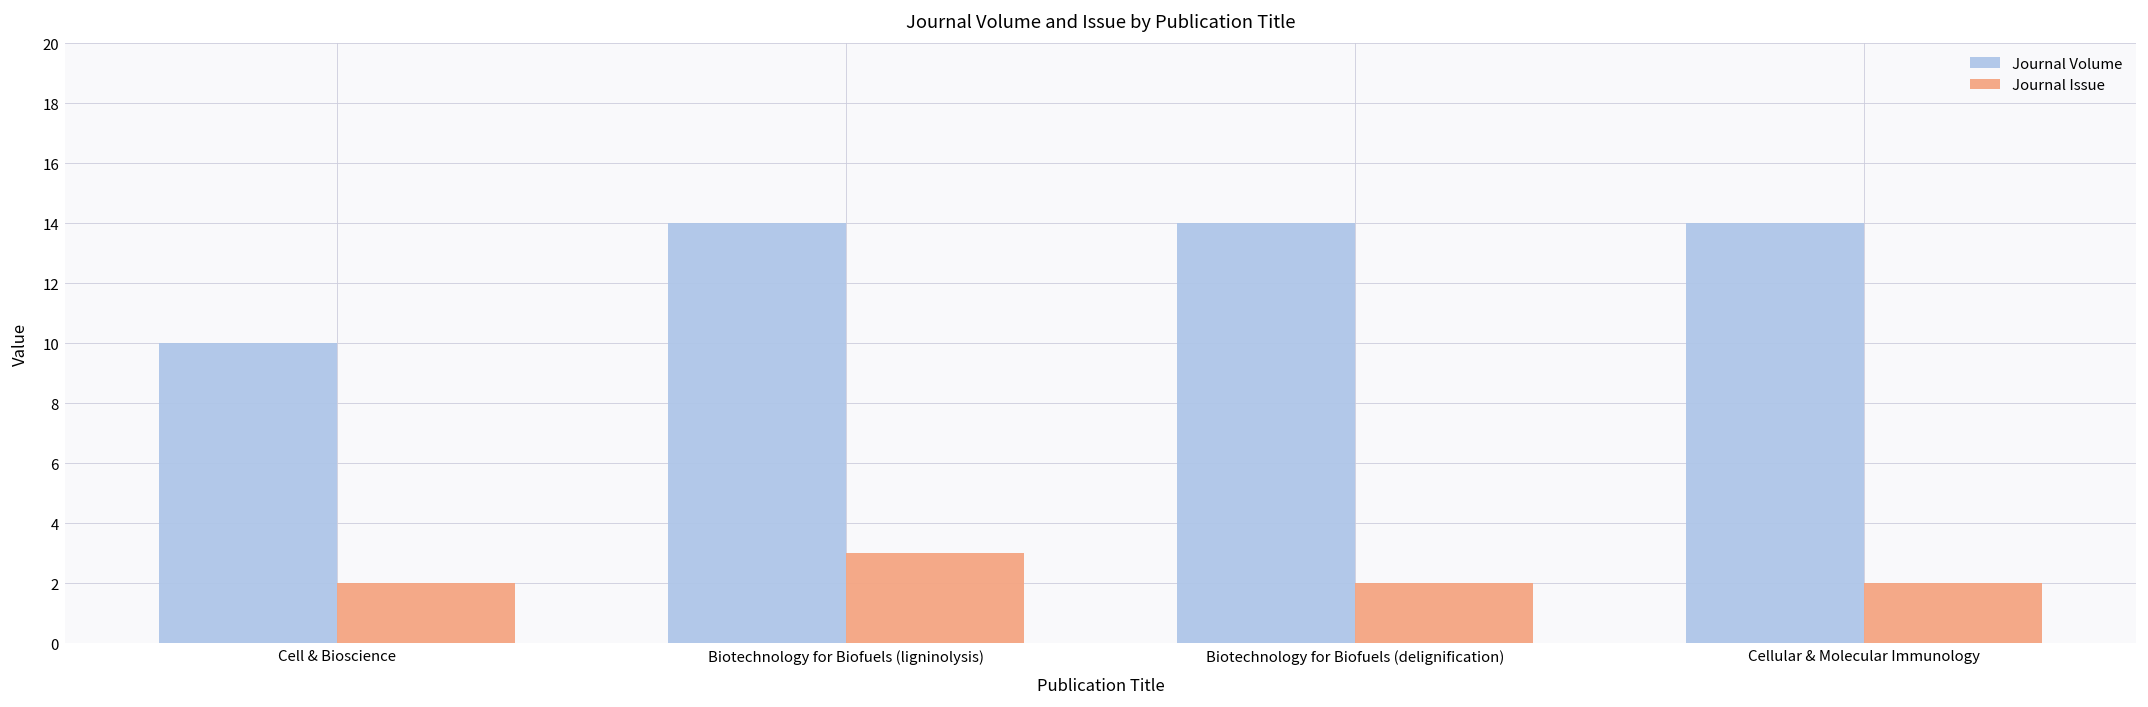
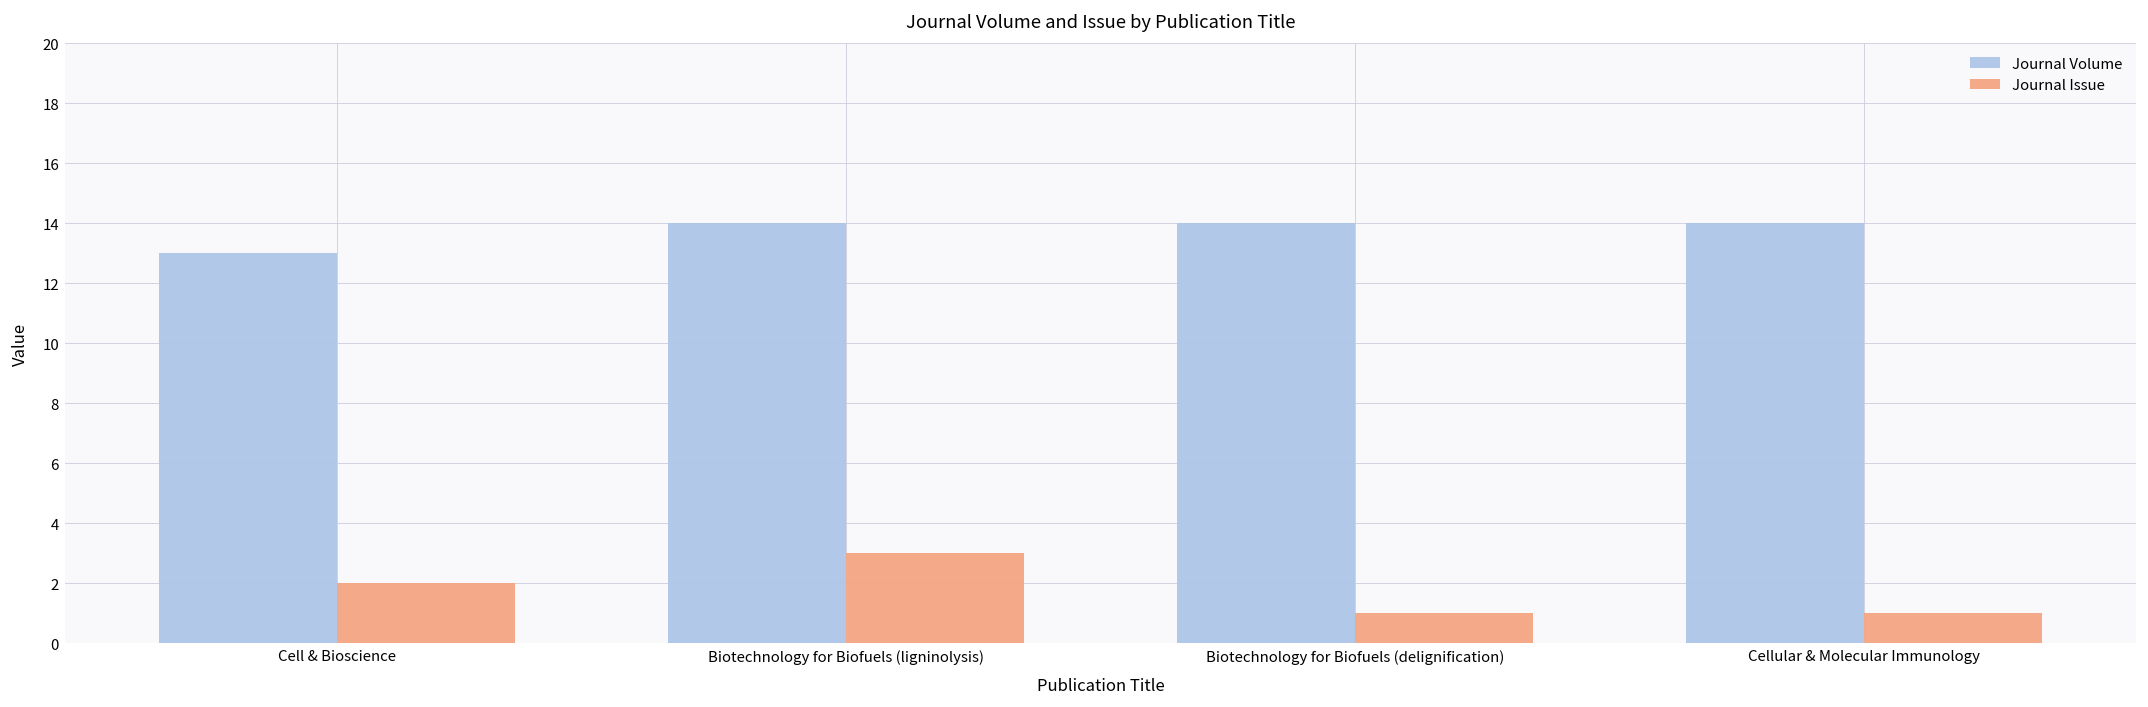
  {
    "Journal Volume": {
-     "Cell & Bioscience": 10,
+     "Cell & Bioscience": 13,
      "Biotechnology for Biofuels (ligninolysis)": 14,
      "Biotechnology for Biofuels (delignification)": 14,
      "Cellular & Molecular Immunology": 14
    },
    "Journal Issue": {
      "Cell & Bioscience": 2,
      "Biotechnology for Biofuels (ligninolysis)": 3,
-     "Biotechnology for Biofuels (delignification)": 2,
-     "Cellular & Molecular Immunology": 2
+     "Biotechnology for Biofuels (delignification)": 1,
+     "Cellular & Molecular Immunology": 1
    }
  }
